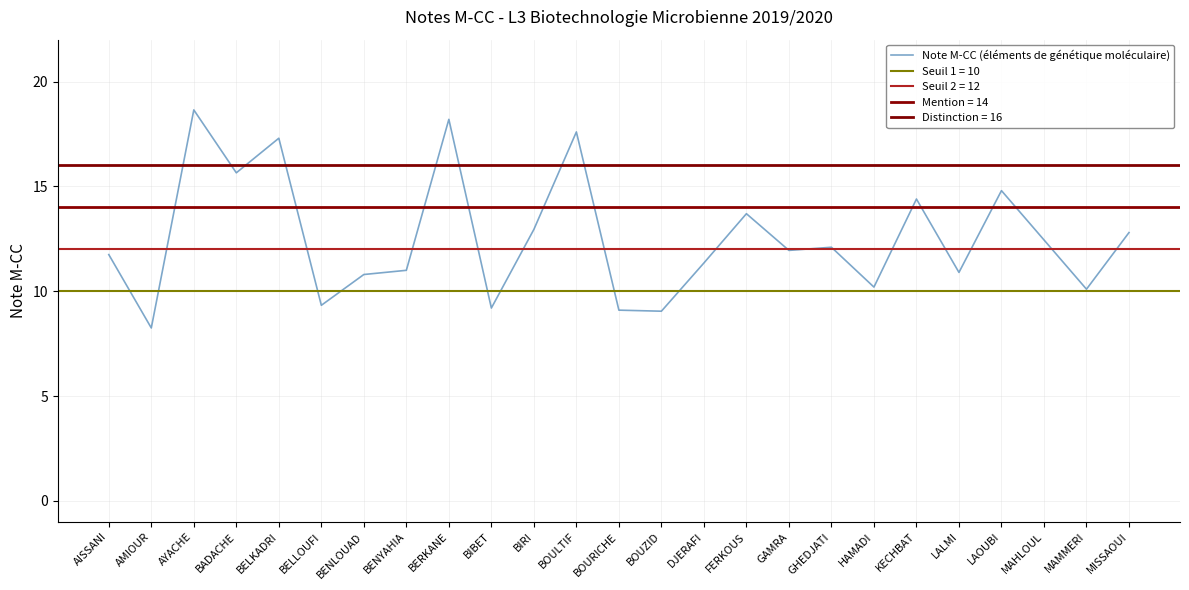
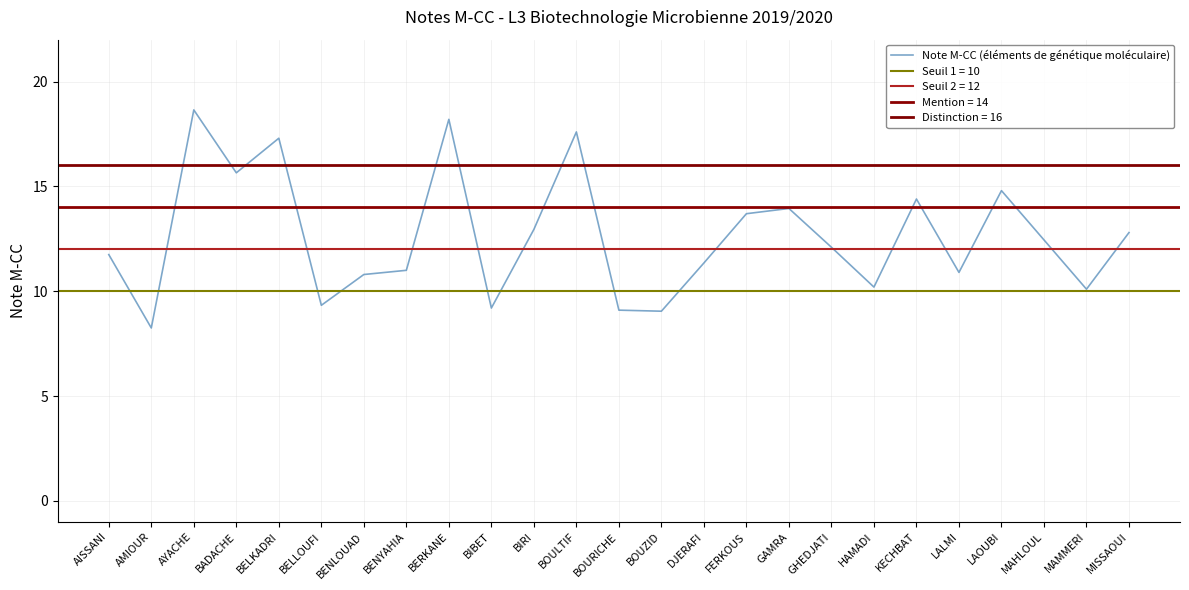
  {
    "AISSANI": 11.8,
    "AMIOUR": 8.3,
    "AYACHE": 18.7,
    "BADACHE": 15.6,
    "BELKADRI": 17.3,
    "BELLOUFI": 9.3,
    "BENLOUAD": 10.8,
    "BENYAHIA": 11.0,
    "BERKANE": 18.2,
    "BIBET": 9.2,
    "BIRI": 13.0,
    "BOULTIF": 17.6,
    "BOURICHE": 9.1,
    "BOUZID": 9.1,
    "DJERAFI": 11.4,
    "FERKOUS": 13.7,
-   "GAMRA": 12.0,
+   "GAMRA": 14.0,
    "GHEDJATI": 12.1,
    "HAMADI": 10.2,
    "KECHBAT": 14.4,
    "LALMI": 10.9,
    "LAOUBI": 14.8,
    "MAHLOUL": 12.5,
    "MAMMERI": 10.1,
    "MISSAOUI": 12.8
  }
